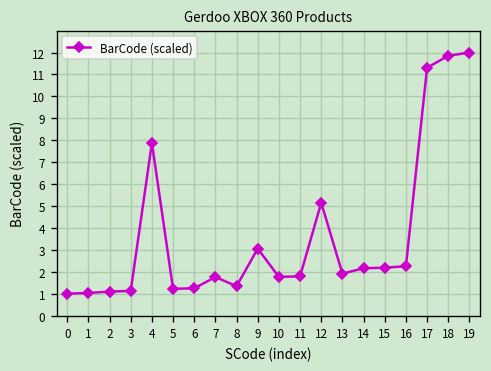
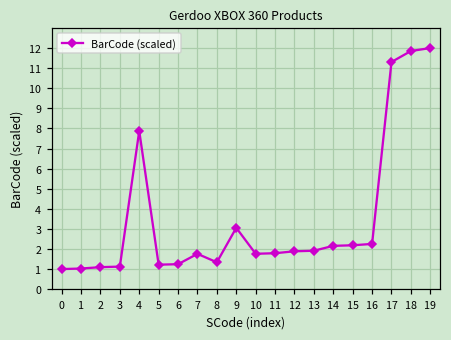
  {
    "0": 1.0,
    "1": 1.0,
    "2": 1.1,
    "3": 1.1,
    "4": 7.9,
    "5": 1.2,
    "6": 1.2,
    "7": 1.8,
    "8": 1.3,
    "9": 3.1,
    "10": 1.8,
    "11": 1.8,
-   "12": 5.2,
+   "12": 1.9,
    "13": 1.9,
    "14": 2.2,
    "15": 2.2,
    "16": 2.3,
    "17": 11.3,
    "18": 11.9,
    "19": 12.0
  }
